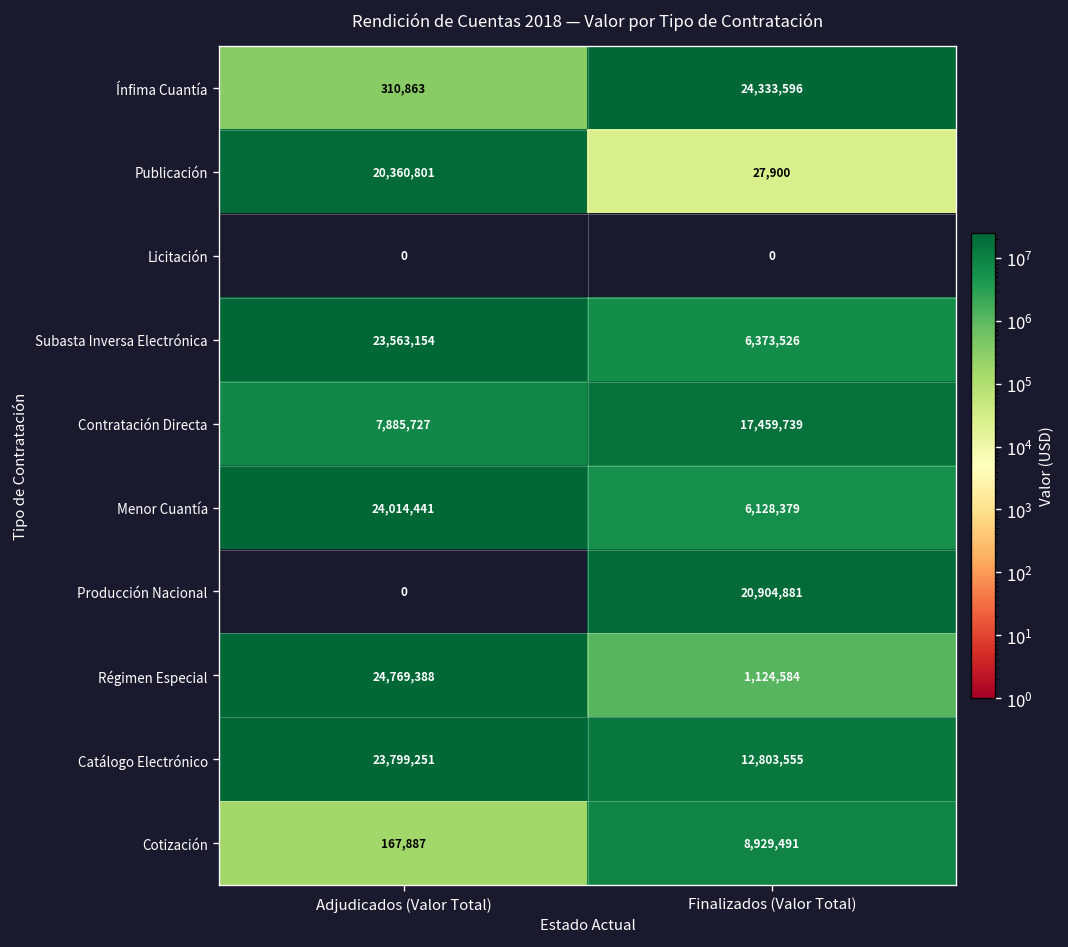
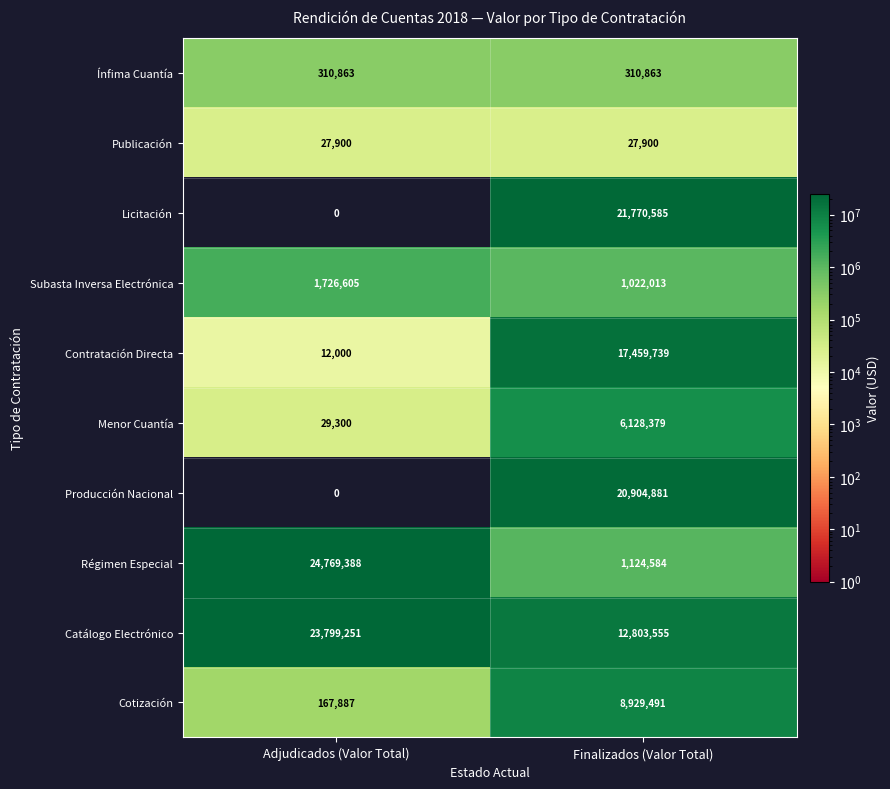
  {
    "Ínfima Cuantía": {
      "Adjudicados (Valor Total)": "310,863",
-     "Finalizados (Valor Total)": "24,333,596"
+     "Finalizados (Valor Total)": "310,863"
    },
    "Publicación": {
-     "Adjudicados (Valor Total)": "20,360,801",
+     "Adjudicados (Valor Total)": "27,900",
      "Finalizados (Valor Total)": "27,900"
    },
    "Licitación": {
      "Adjudicados (Valor Total)": "0",
-     "Finalizados (Valor Total)": "0"
+     "Finalizados (Valor Total)": "21,770,585"
    },
    "Subasta Inversa Electrónica": {
-     "Adjudicados (Valor Total)": "23,563,154",
-     "Finalizados (Valor Total)": "6,373,526"
+     "Adjudicados (Valor Total)": "1,726,605",
+     "Finalizados (Valor Total)": "1,022,013"
    },
    "Contratación Directa": {
-     "Adjudicados (Valor Total)": "7,885,727",
+     "Adjudicados (Valor Total)": "12,000",
      "Finalizados (Valor Total)": "17,459,739"
    },
    "Menor Cuantía": {
-     "Adjudicados (Valor Total)": "24,014,441",
+     "Adjudicados (Valor Total)": "29,300",
      "Finalizados (Valor Total)": "6,128,379"
    },
    "Producción Nacional": {
      "Adjudicados (Valor Total)": "0",
      "Finalizados (Valor Total)": "20,904,881"
    },
    "Régimen Especial": {
      "Adjudicados (Valor Total)": "24,769,388",
      "Finalizados (Valor Total)": "1,124,584"
    },
    "Catálogo Electrónico": {
      "Adjudicados (Valor Total)": "23,799,251",
      "Finalizados (Valor Total)": "12,803,555"
    },
    "Cotización": {
      "Adjudicados (Valor Total)": "167,887",
      "Finalizados (Valor Total)": "8,929,491"
    }
  }
